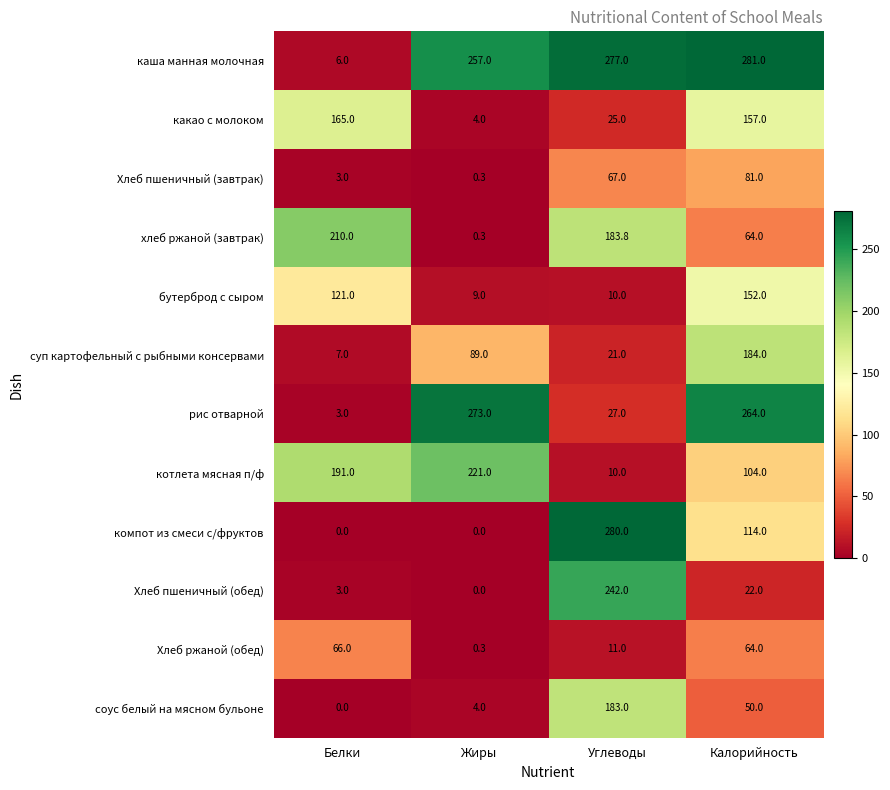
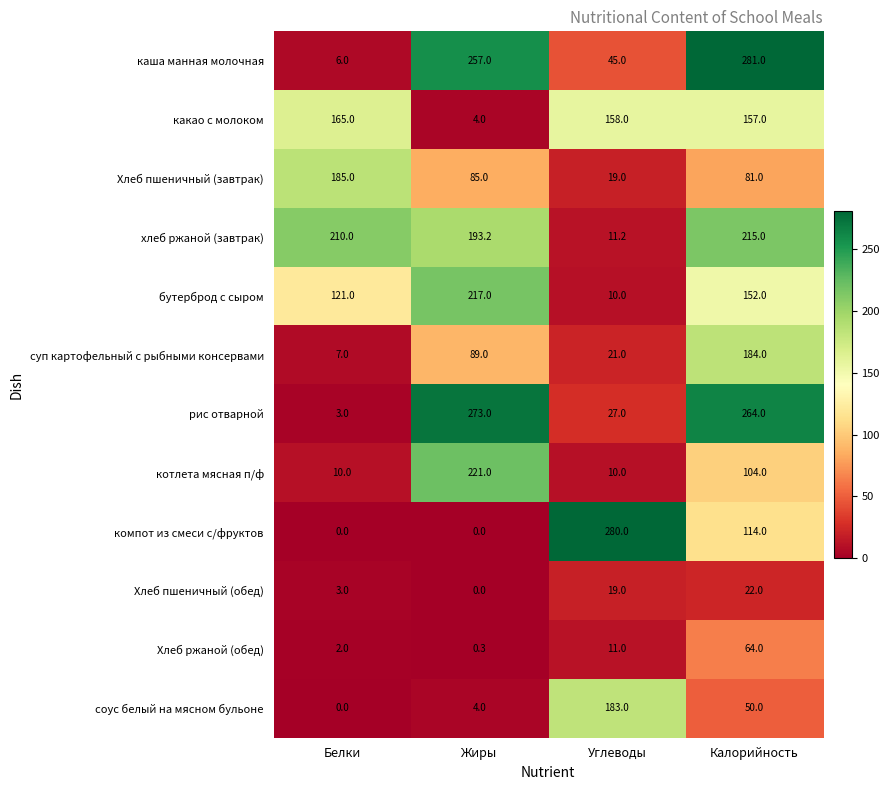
  {
    "каша манная молочная": {
      "Белки": 6.0,
      "Жиры": 257.0,
-     "Углеводы": 277.0,
+     "Углеводы": 45.0,
      "Калорийность": 281.0
    },
    "какао с молоком": {
      "Белки": 165.0,
      "Жиры": 4.0,
-     "Углеводы": 25.0,
+     "Углеводы": 158.0,
      "Калорийность": 157.0
    },
    "Хлеб пшеничный (завтрак)": {
-     "Белки": 3.0,
-     "Жиры": 0.3,
-     "Углеводы": 67.0,
+     "Белки": 185.0,
+     "Жиры": 85.0,
+     "Углеводы": 19.0,
      "Калорийность": 81.0
    },
    "хлеб ржаной (завтрак)": {
      "Белки": 210.0,
-     "Жиры": 0.3,
-     "Углеводы": 183.8,
-     "Калорийность": 64.0
+     "Жиры": 193.2,
+     "Углеводы": 11.2,
+     "Калорийность": 215.0
    },
    "бутерброд с сыром": {
      "Белки": 121.0,
-     "Жиры": 9.0,
+     "Жиры": 217.0,
      "Углеводы": 10.0,
      "Калорийность": 152.0
    },
    "суп картофельный с рыбными консервами": {
      "Белки": 7.0,
      "Жиры": 89.0,
      "Углеводы": 21.0,
      "Калорийность": 184.0
    },
    "рис отварной": {
      "Белки": 3.0,
      "Жиры": 273.0,
      "Углеводы": 27.0,
      "Калорийность": 264.0
    },
    "котлета мясная п/ф": {
-     "Белки": 191.0,
+     "Белки": 10.0,
      "Жиры": 221.0,
      "Углеводы": 10.0,
      "Калорийность": 104.0
    },
    "компот из смеси с/фруктов": {
      "Белки": 0.0,
      "Жиры": 0.0,
      "Углеводы": 280.0,
      "Калорийность": 114.0
    },
    "Хлеб пшеничный (обед)": {
      "Белки": 3.0,
      "Жиры": 0.0,
-     "Углеводы": 242.0,
+     "Углеводы": 19.0,
      "Калорийность": 22.0
    },
    "Хлеб ржаной (обед)": {
-     "Белки": 66.0,
+     "Белки": 2.0,
      "Жиры": 0.3,
      "Углеводы": 11.0,
      "Калорийность": 64.0
    },
    "соус белый на мясном бульоне": {
      "Белки": 0.0,
      "Жиры": 4.0,
      "Углеводы": 183.0,
      "Калорийность": 50.0
    }
  }
